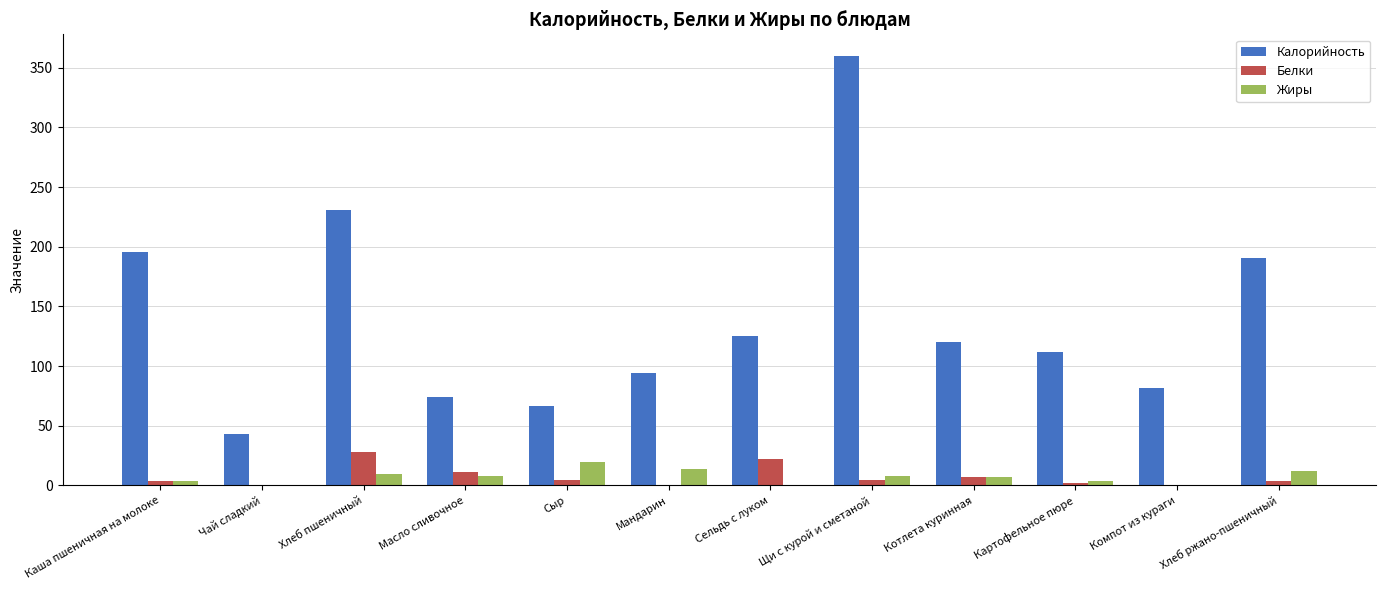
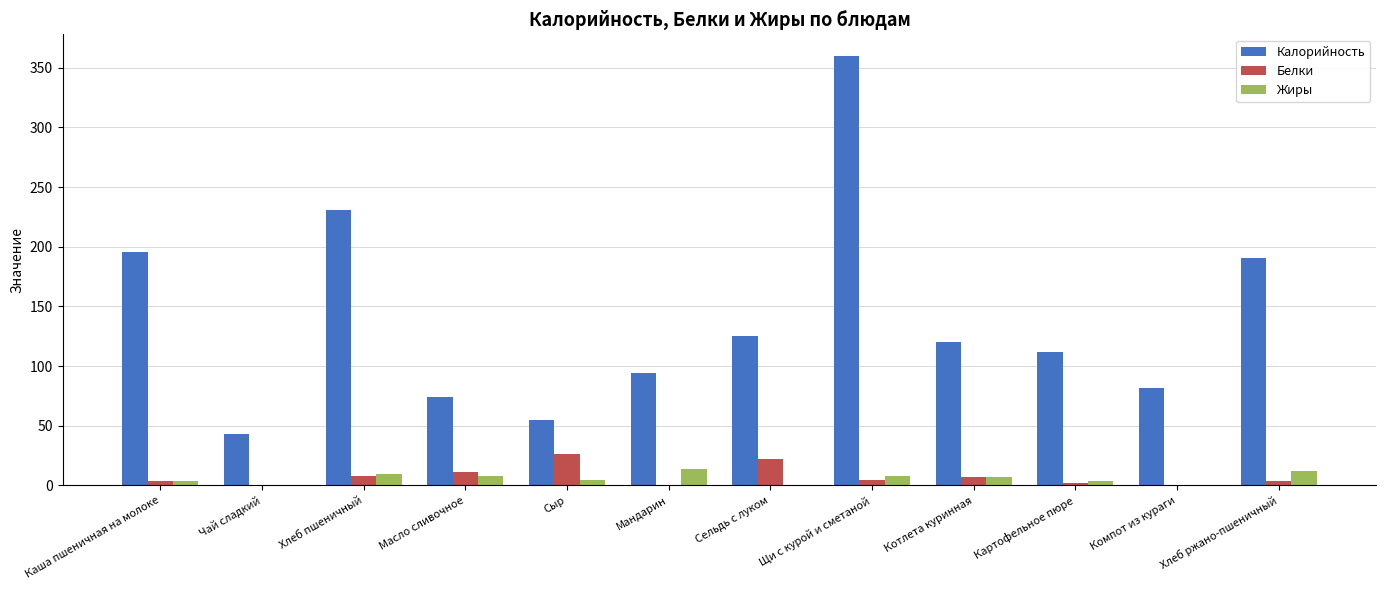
  {
    "Калорийность": {
      "Каша пшеничная на молоке": 196,
      "Чай сладкий": 43,
      "Хлеб пшеничный": 231,
      "Масло сливочное": 74,
-     "Сыр": 67,
+     "Сыр": 55,
      "Мандарин": 95,
      "Сельдь с луком": 125,
      "Щи с курой и сметаной": 360,
      "Котлета куринная": 120,
      "Картофельное пюре": 112,
      "Компот из кураги": 82,
      "Хлеб ржано-пшеничный": 191
    },
    "Белки": {
      "Каша пшеничная на молоке": 4,
      "Чай сладкий": 0,
-     "Хлеб пшеничный": 28,
+     "Хлеб пшеничный": 8,
      "Масло сливочное": 12,
-     "Сыр": 5,
+     "Сыр": 26,
      "Сельдь с луком": 22,
      "Щи с курой и сметаной": 5,
      "Котлета куринная": 7,
      "Компот из кураги": 0,
      "Хлеб ржано-пшеничный": 4
    },
    "Жиры": {
      "Каша пшеничная на молоке": 4,
      "Чай сладкий": 0,
      "Хлеб пшеничный": 10,
      "Масло сливочное": 8,
-     "Сыр": 20,
+     "Сыр": 5,
      "Мандарин": 14,
      "Сельдь с луком": 0,
      "Щи с курой и сметаной": 8,
      "Котлета куринная": 7,
      "Картофельное пюре": 4,
      "Компот из кураги": 0,
      "Хлеб ржано-пшеничный": 12
    }
  }
